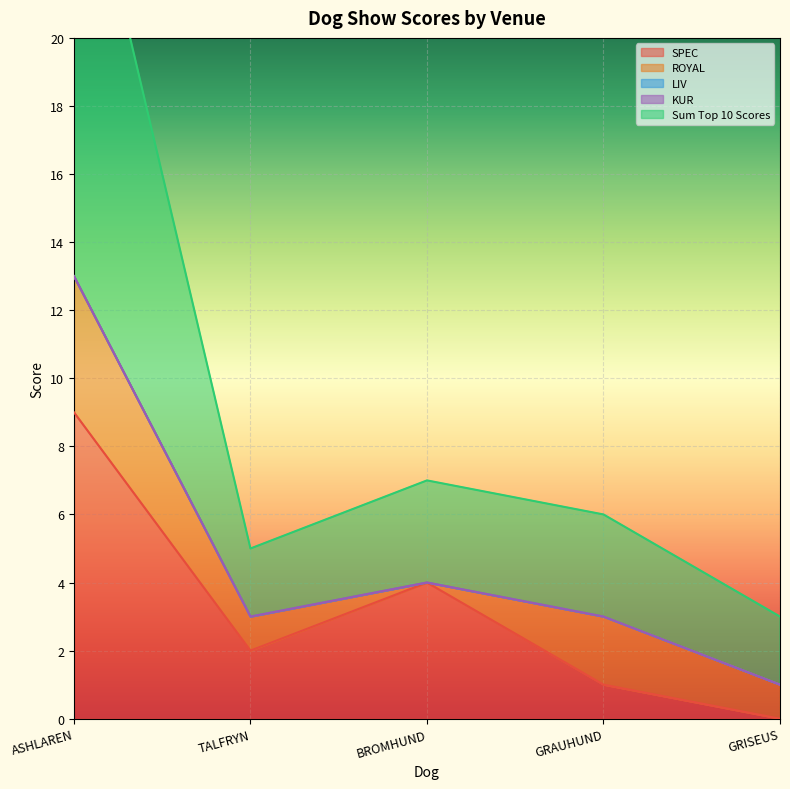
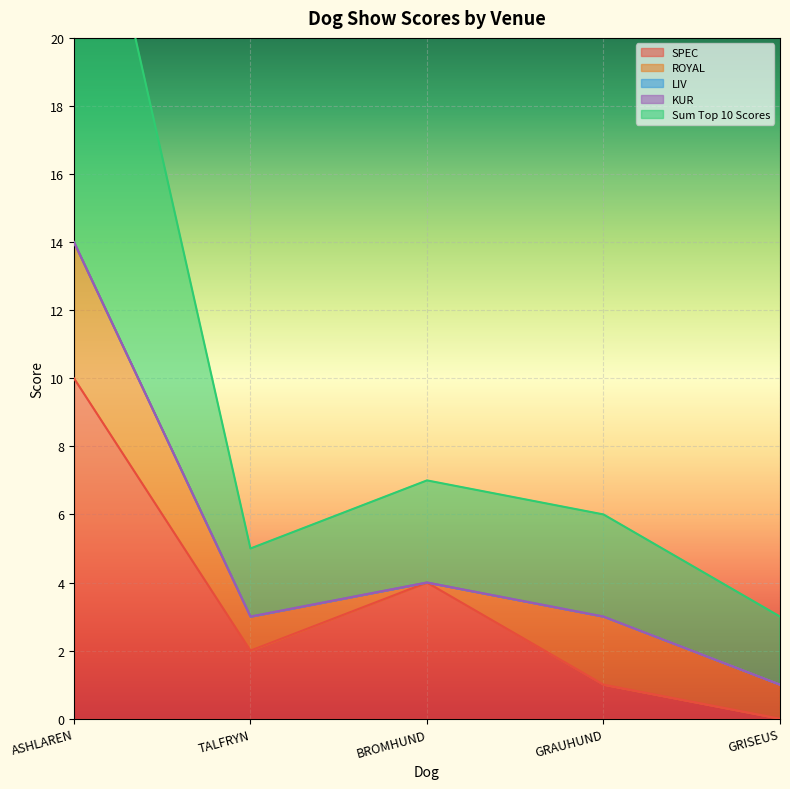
  {
    "SPEC": {
-     "ASHLAREN": 9,
+     "ASHLAREN": 10,
      "TALFRYN": 2,
      "GRAUHUND": 1,
      "GRISEUS": 0
    },
    "KUR": {
      "TALFRYN": 3,
      "GRAUHUND": 3,
      "GRISEUS": 1
    },
    "Sum Top 10 Scores": {
      "TALFRYN": 2,
      "BROMHUND": 3,
      "GRAUHUND": 3,
      "GRISEUS": 2
    }
  }
